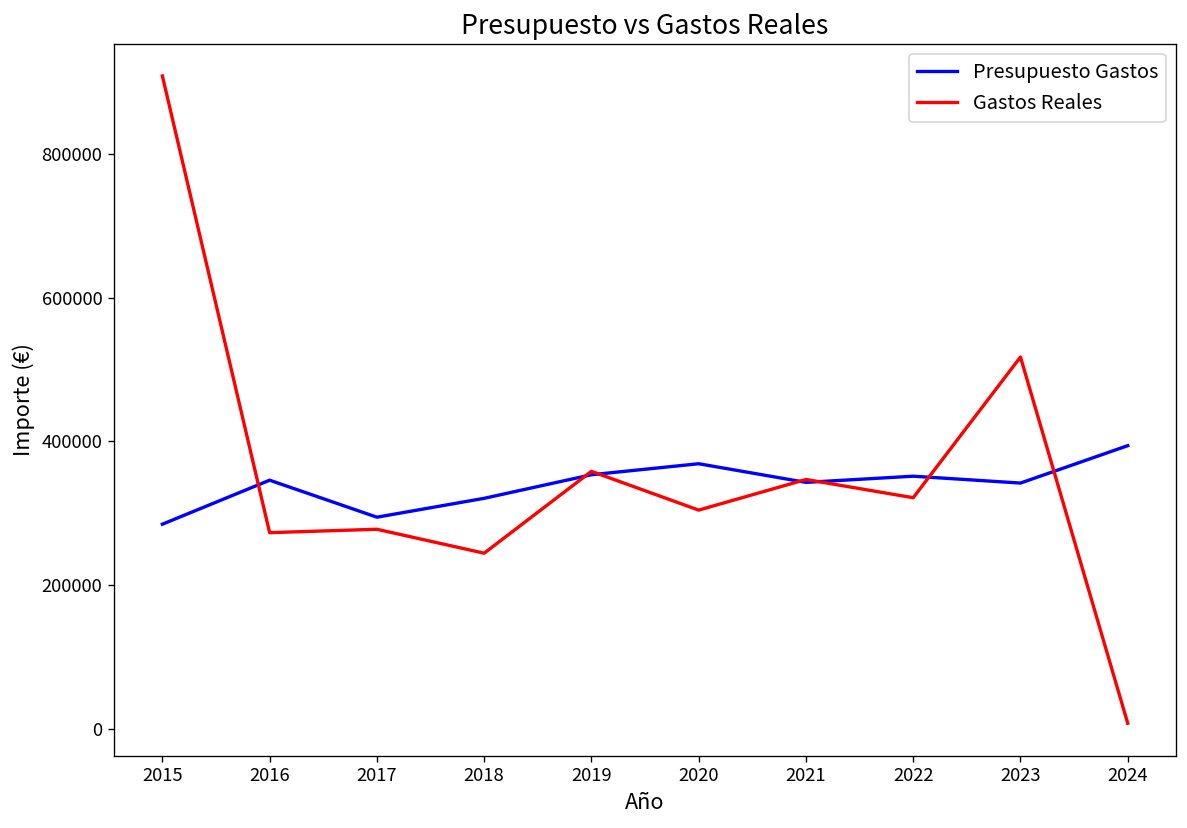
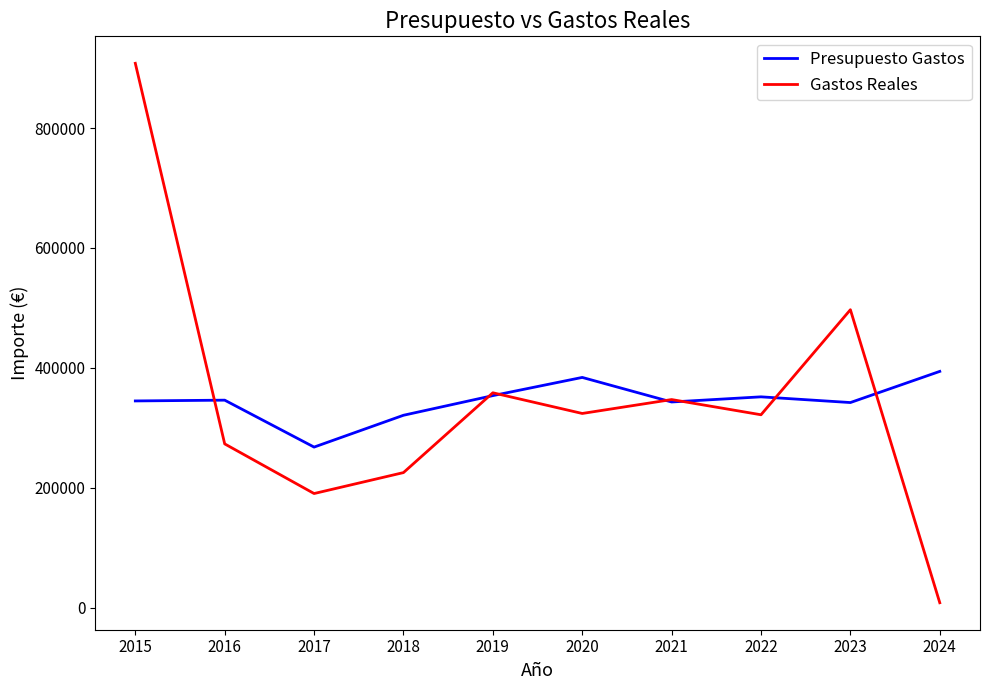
  {
    "Presupuesto Gastos": {
-     "2015": 280000,
+     "2015": 340000,
      "2016": 350000,
-     "2017": 290000,
+     "2017": 270000,
      "2018": 320000,
      "2019": 350000,
-     "2020": 370000,
+     "2020": 380000,
      "2022": 350000,
      "2023": 340000,
      "2024": 390000
    },
    "Gastos Reales": {
      "2015": 910000,
      "2016": 270000,
-     "2017": 280000,
-     "2018": 240000,
+     "2017": 190000,
+     "2018": 230000,
      "2019": 360000,
-     "2020": 300000,
+     "2020": 320000,
      "2022": 320000,
-     "2023": 520000,
+     "2023": 500000,
      "2024": 10000
    }
  }
